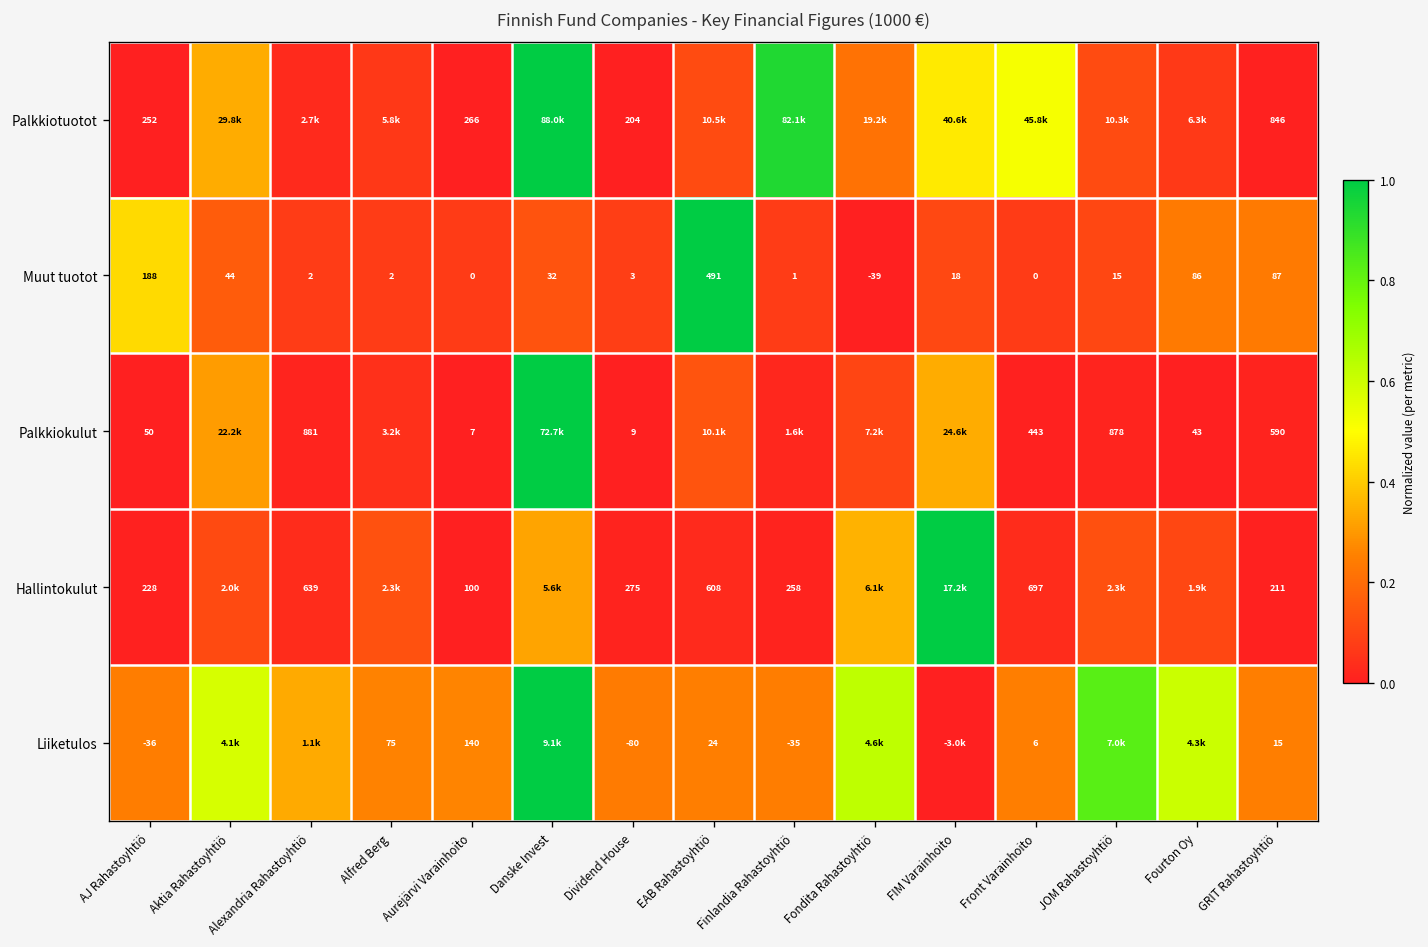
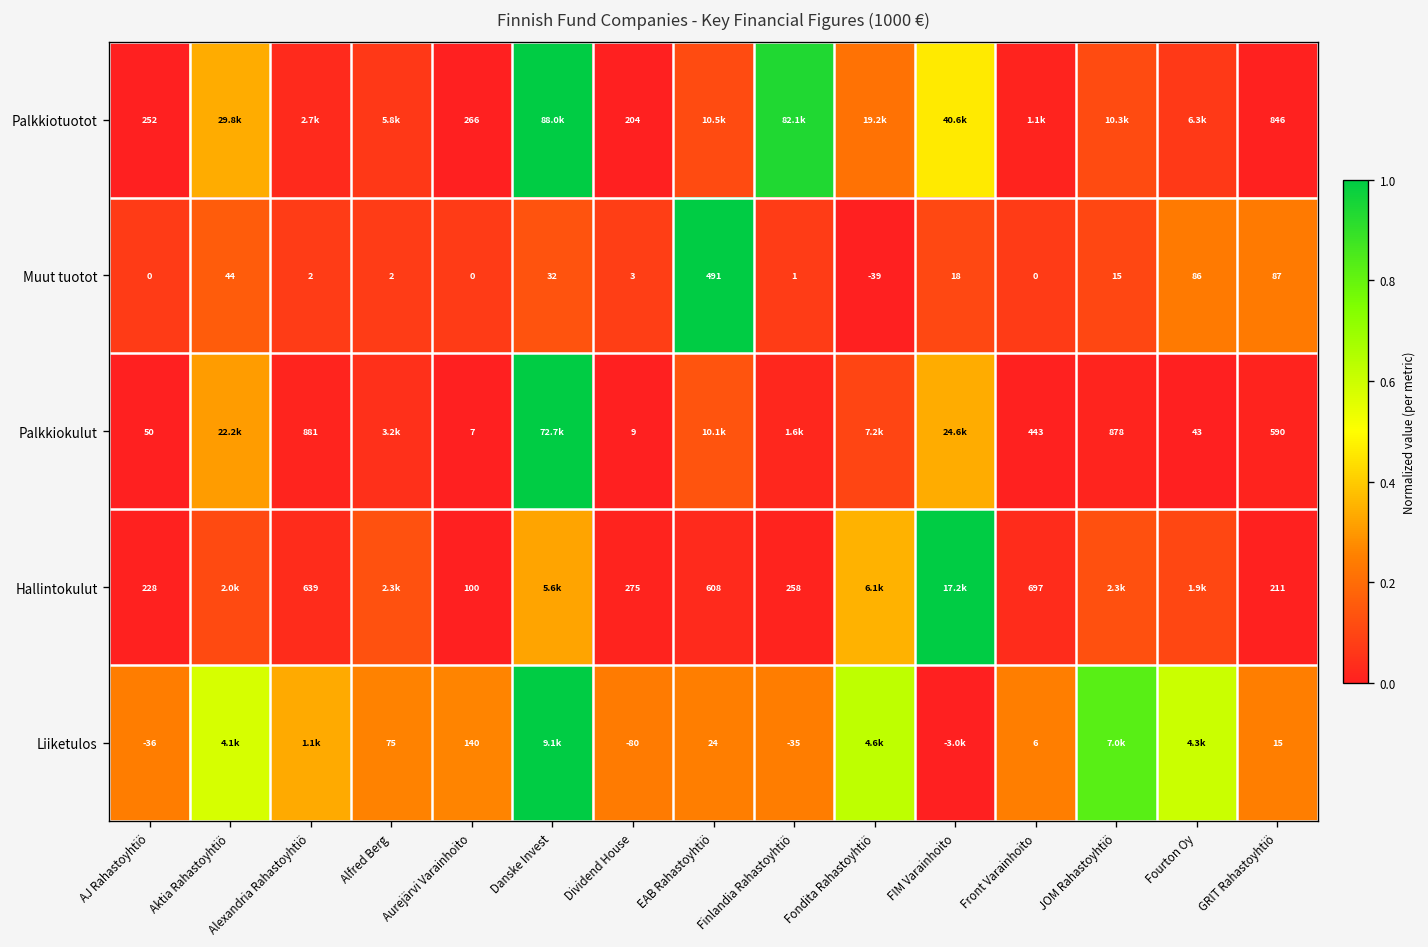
  {
    "Palkkiotuotot": {
      "AJ Rahastoyhtiö": "252",
      "Aktia Rahastoyhtiö": "29.8k",
      "Alexandria Rahastoyhtiö": "2.7k",
      "Alfred Berg": "5.8k",
      "Aurejärvi Varainhoito": "266",
      "Danske Invest": "88.0k",
      "Dividend House": "204",
      "EAB Rahastoyhtiö": "10.5k",
      "Finlandia Rahastoyhtiö": "82.1k",
      "Fondita Rahastoyhtiö": "19.2k",
      "FIM Varainhoito": "40.6k",
-     "Front Varainhoito": "45.8k",
+     "Front Varainhoito": "1.1k",
      "JOM Rahastoyhtiö": "10.3k",
      "Fourton Oy": "6.3k",
      "GRIT Rahastoyhtiö": "846"
    },
    "Muut tuotot": {
-     "AJ Rahastoyhtiö": "188",
+     "AJ Rahastoyhtiö": "0",
      "Aktia Rahastoyhtiö": "44",
      "Alexandria Rahastoyhtiö": "2",
      "Alfred Berg": "2",
      "Aurejärvi Varainhoito": "0",
      "Danske Invest": "32",
      "Dividend House": "3",
      "EAB Rahastoyhtiö": "491",
      "Finlandia Rahastoyhtiö": "1",
      "Fondita Rahastoyhtiö": "-39",
      "FIM Varainhoito": "18",
      "Front Varainhoito": "0",
      "JOM Rahastoyhtiö": "15",
      "Fourton Oy": "86",
      "GRIT Rahastoyhtiö": "87"
    },
    "Palkkiokulut": {
      "AJ Rahastoyhtiö": "50",
      "Aktia Rahastoyhtiö": "22.2k",
      "Alexandria Rahastoyhtiö": "881",
      "Alfred Berg": "3.2k",
      "Aurejärvi Varainhoito": "7",
      "Danske Invest": "72.7k",
      "Dividend House": "9",
      "EAB Rahastoyhtiö": "10.1k",
      "Finlandia Rahastoyhtiö": "1.6k",
      "Fondita Rahastoyhtiö": "7.2k",
      "FIM Varainhoito": "24.6k",
      "Front Varainhoito": "443",
      "JOM Rahastoyhtiö": "878",
      "Fourton Oy": "43",
      "GRIT Rahastoyhtiö": "590"
    },
    "Hallintokulut": {
      "AJ Rahastoyhtiö": "228",
      "Aktia Rahastoyhtiö": "2.0k",
      "Alexandria Rahastoyhtiö": "639",
      "Alfred Berg": "2.3k",
      "Aurejärvi Varainhoito": "100",
      "Danske Invest": "5.6k",
      "Dividend House": "275",
      "EAB Rahastoyhtiö": "608",
      "Finlandia Rahastoyhtiö": "258",
      "Fondita Rahastoyhtiö": "6.1k",
      "FIM Varainhoito": "17.2k",
      "Front Varainhoito": "697",
      "JOM Rahastoyhtiö": "2.3k",
      "Fourton Oy": "1.9k",
      "GRIT Rahastoyhtiö": "211"
    },
    "Liiketulos": {
      "AJ Rahastoyhtiö": "-36",
      "Aktia Rahastoyhtiö": "4.1k",
      "Alexandria Rahastoyhtiö": "1.1k",
      "Alfred Berg": "75",
      "Aurejärvi Varainhoito": "140",
      "Danske Invest": "9.1k",
      "Dividend House": "-80",
      "EAB Rahastoyhtiö": "24",
      "Finlandia Rahastoyhtiö": "-35",
      "Fondita Rahastoyhtiö": "4.6k",
      "FIM Varainhoito": "-3.0k",
      "Front Varainhoito": "6",
      "JOM Rahastoyhtiö": "7.0k",
      "Fourton Oy": "4.3k",
      "GRIT Rahastoyhtiö": "15"
    }
  }
